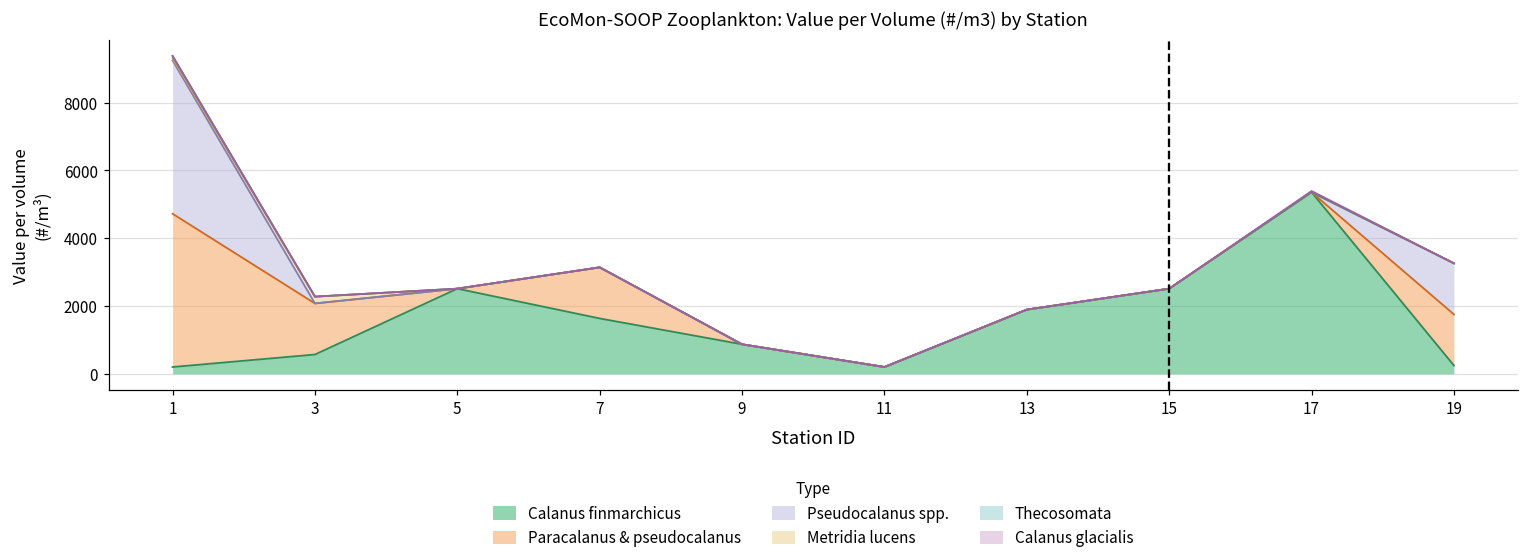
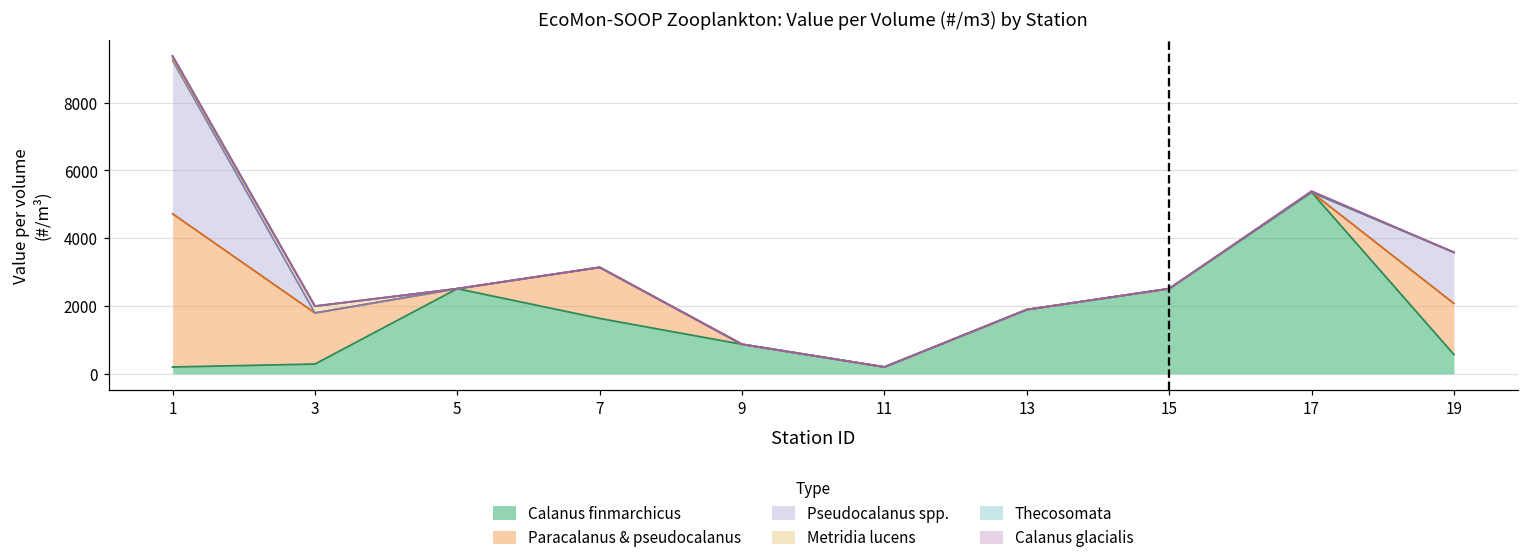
  {
    "Calanus finmarchicus": {
      "1": 200,
-     "3": 600,
+     "3": 300,
      "7": 1600,
-     "19": 200
+     "19": 600
    }
  }
